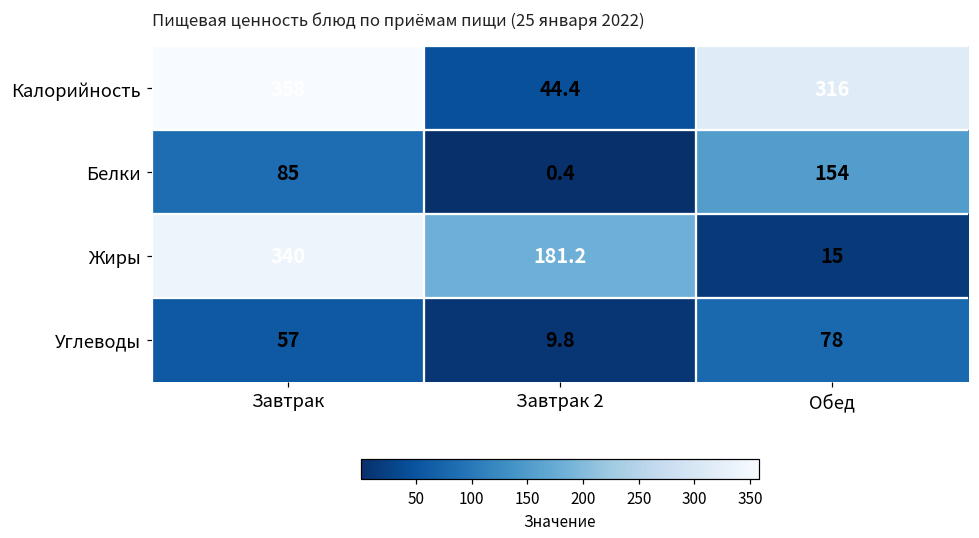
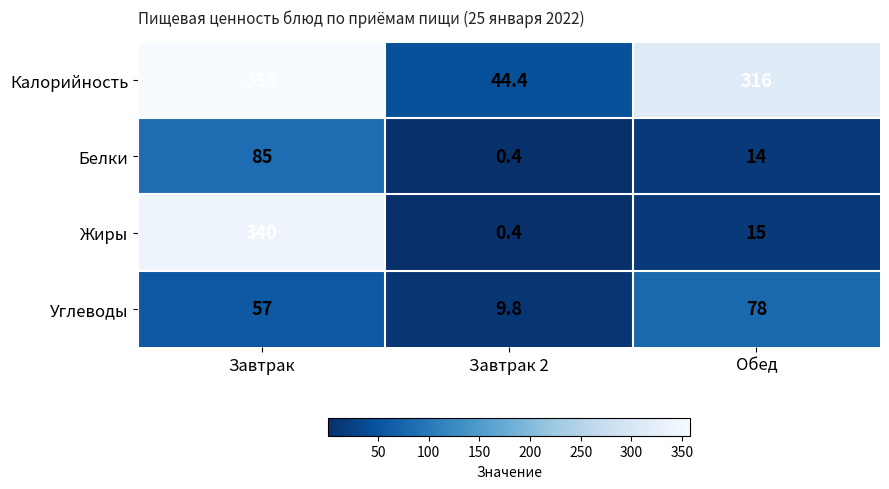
  {
    "Калорийность": {
      "Завтрак 2": 44.4
    },
    "Белки": {
      "Завтрак": 85,
      "Завтрак 2": 0.4,
-     "Обед": 154
+     "Обед": 14
    },
    "Жиры": {
-     "Завтрак 2": 181.2,
+     "Завтрак 2": 0.4,
      "Обед": 15
    },
    "Углеводы": {
      "Завтрак": 57,
      "Завтрак 2": 9.8,
      "Обед": 78
    }
  }
